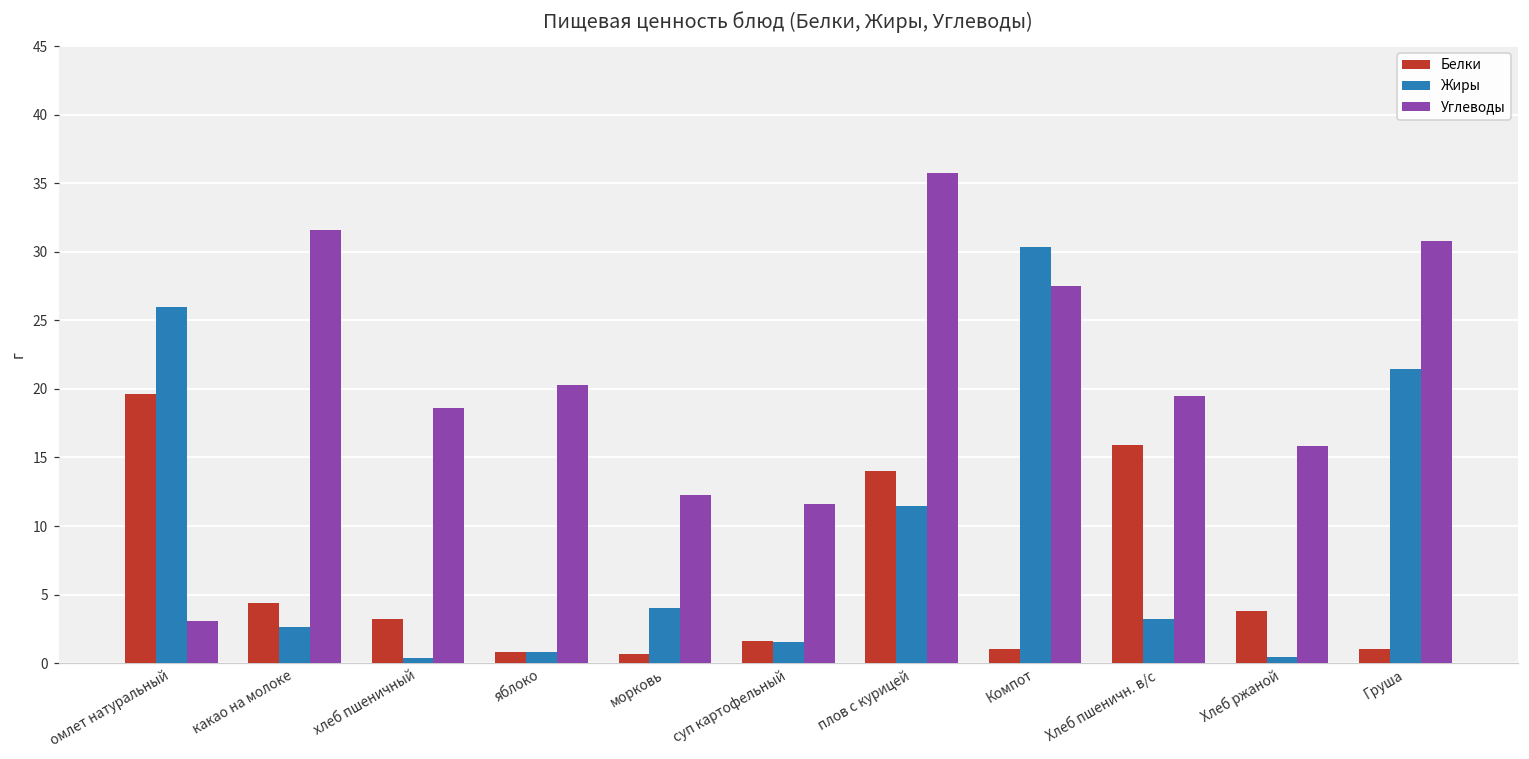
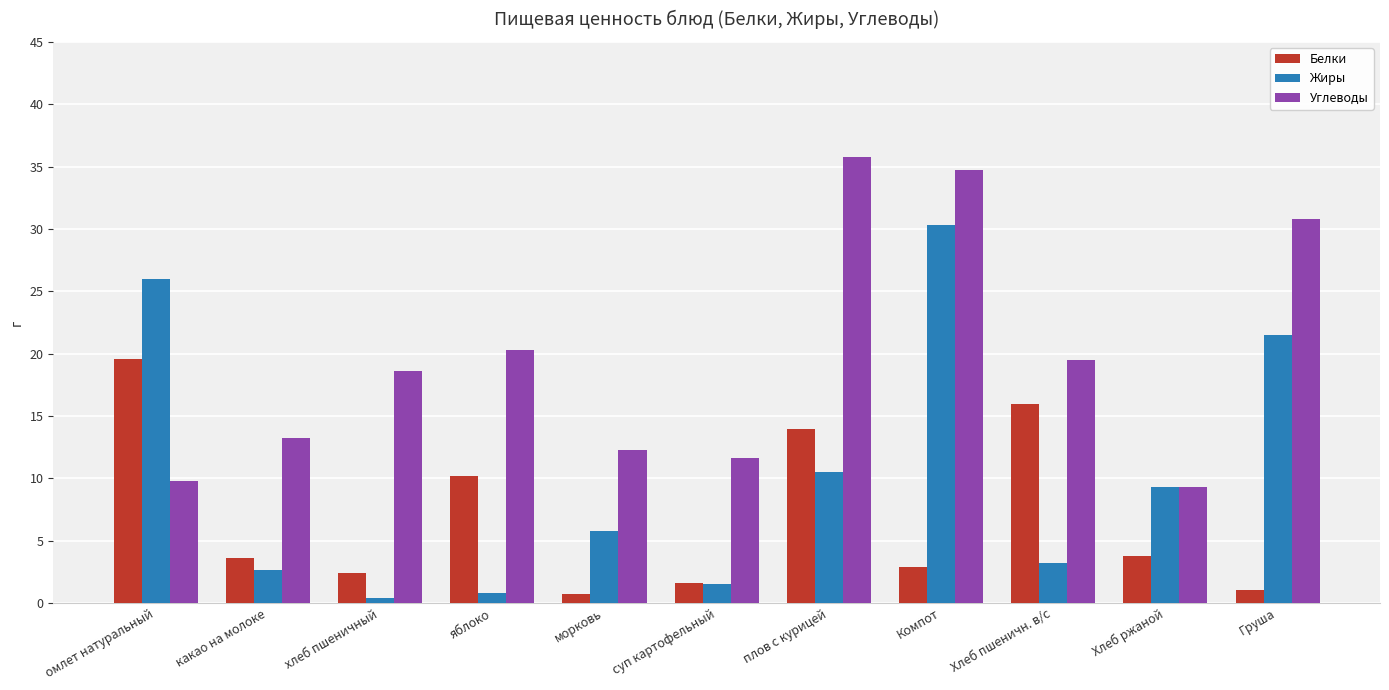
  {
    "Белки": {
      "омлет натуральный": 19.6,
-     "какао на молоке": 4.4,
-     "хлеб пшеничный": 3.2,
-     "яблоко": 0.8,
+     "какао на молоке": 3.6,
+     "хлеб пшеничный": 2.4,
+     "яблоко": 10.2,
      "морковь": 0.7,
      "суп картофельный": 1.6,
      "плов с курицей": 14.0,
-     "Компот": 1.0,
+     "Компот": 2.9,
      "Хлеб пшеничн. в/с": 15.9,
      "Хлеб ржаной": 3.8,
      "Груша": 1.0
    },
    "Жиры": {
      "омлет натуральный": 26.0,
      "какао на молоке": 2.7,
      "хлеб пшеничный": 0.4,
      "яблоко": 0.8,
-     "морковь": 4.0,
+     "морковь": 5.8,
      "суп картофельный": 1.5,
-     "плов с курицей": 11.5,
+     "плов с курицей": 10.5,
      "Компот": 30.3,
      "Хлеб пшеничн. в/с": 3.2,
-     "Хлеб ржаной": 0.5,
+     "Хлеб ржаной": 9.3,
      "Груша": 21.5
    },
    "Углеводы": {
-     "омлет натуральный": 3.1,
-     "какао на молоке": 31.6,
+     "омлет натуральный": 9.8,
+     "какао на молоке": 13.2,
      "хлеб пшеничный": 18.6,
      "яблоко": 20.3,
      "морковь": 12.3,
      "суп картофельный": 11.6,
      "плов с курицей": 35.7,
-     "Компот": 27.5,
+     "Компот": 34.7,
      "Хлеб пшеничн. в/с": 19.5,
-     "Хлеб ржаной": 15.8,
+     "Хлеб ржаной": 9.3,
      "Груша": 30.8
    }
  }
